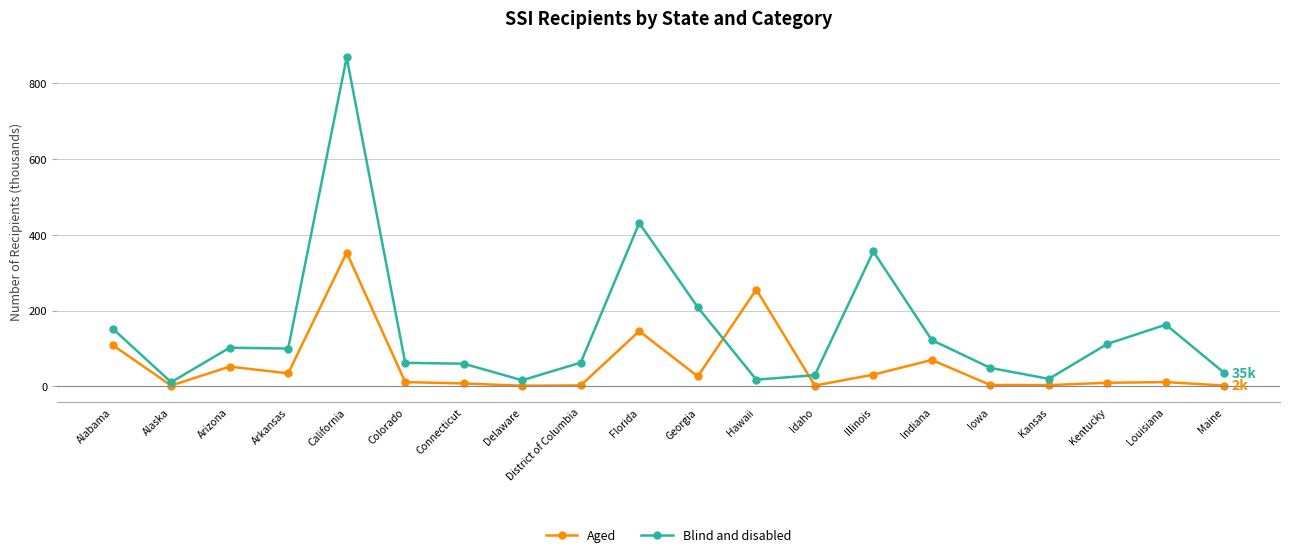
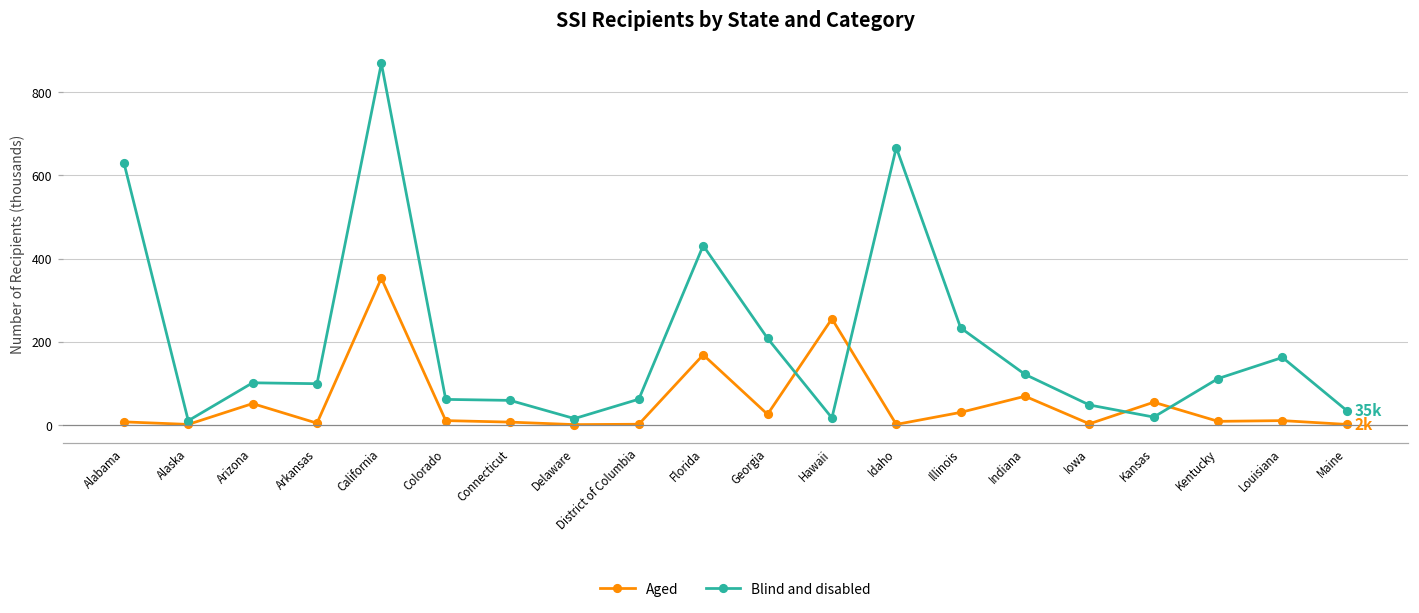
  {
    "Aged": {
-     "Alabama": 110,
+     "Alabama": 10,
      "Alaska": 0,
      "Arizona": 50,
-     "Arkansas": 30,
+     "Arkansas": 0,
      "California": 350,
      "Colorado": 10,
      "Connecticut": 10,
      "Delaware": 0,
      "District of Columbia": 0,
-     "Florida": 150,
+     "Florida": 170,
      "Georgia": 30,
      "Hawaii": 260,
      "Idaho": 0,
      "Illinois": 30,
      "Indiana": 70,
      "Iowa": 0,
-     "Kansas": 0,
+     "Kansas": 60,
      "Kentucky": 10,
      "Louisiana": 10
    },
    "Blind and disabled": {
-     "Alabama": 150,
+     "Alabama": 630,
      "Alaska": 10,
      "Arizona": 100,
      "Arkansas": 100,
      "California": 870,
      "Colorado": 60,
      "Connecticut": 60,
      "Delaware": 20,
      "District of Columbia": 60,
      "Florida": 430,
      "Georgia": 210,
      "Hawaii": 20,
-     "Idaho": 30,
-     "Illinois": 360,
+     "Idaho": 670,
+     "Illinois": 230,
      "Indiana": 120,
      "Iowa": 50,
      "Kansas": 20,
      "Kentucky": 110,
      "Louisiana": 160
    }
  }
